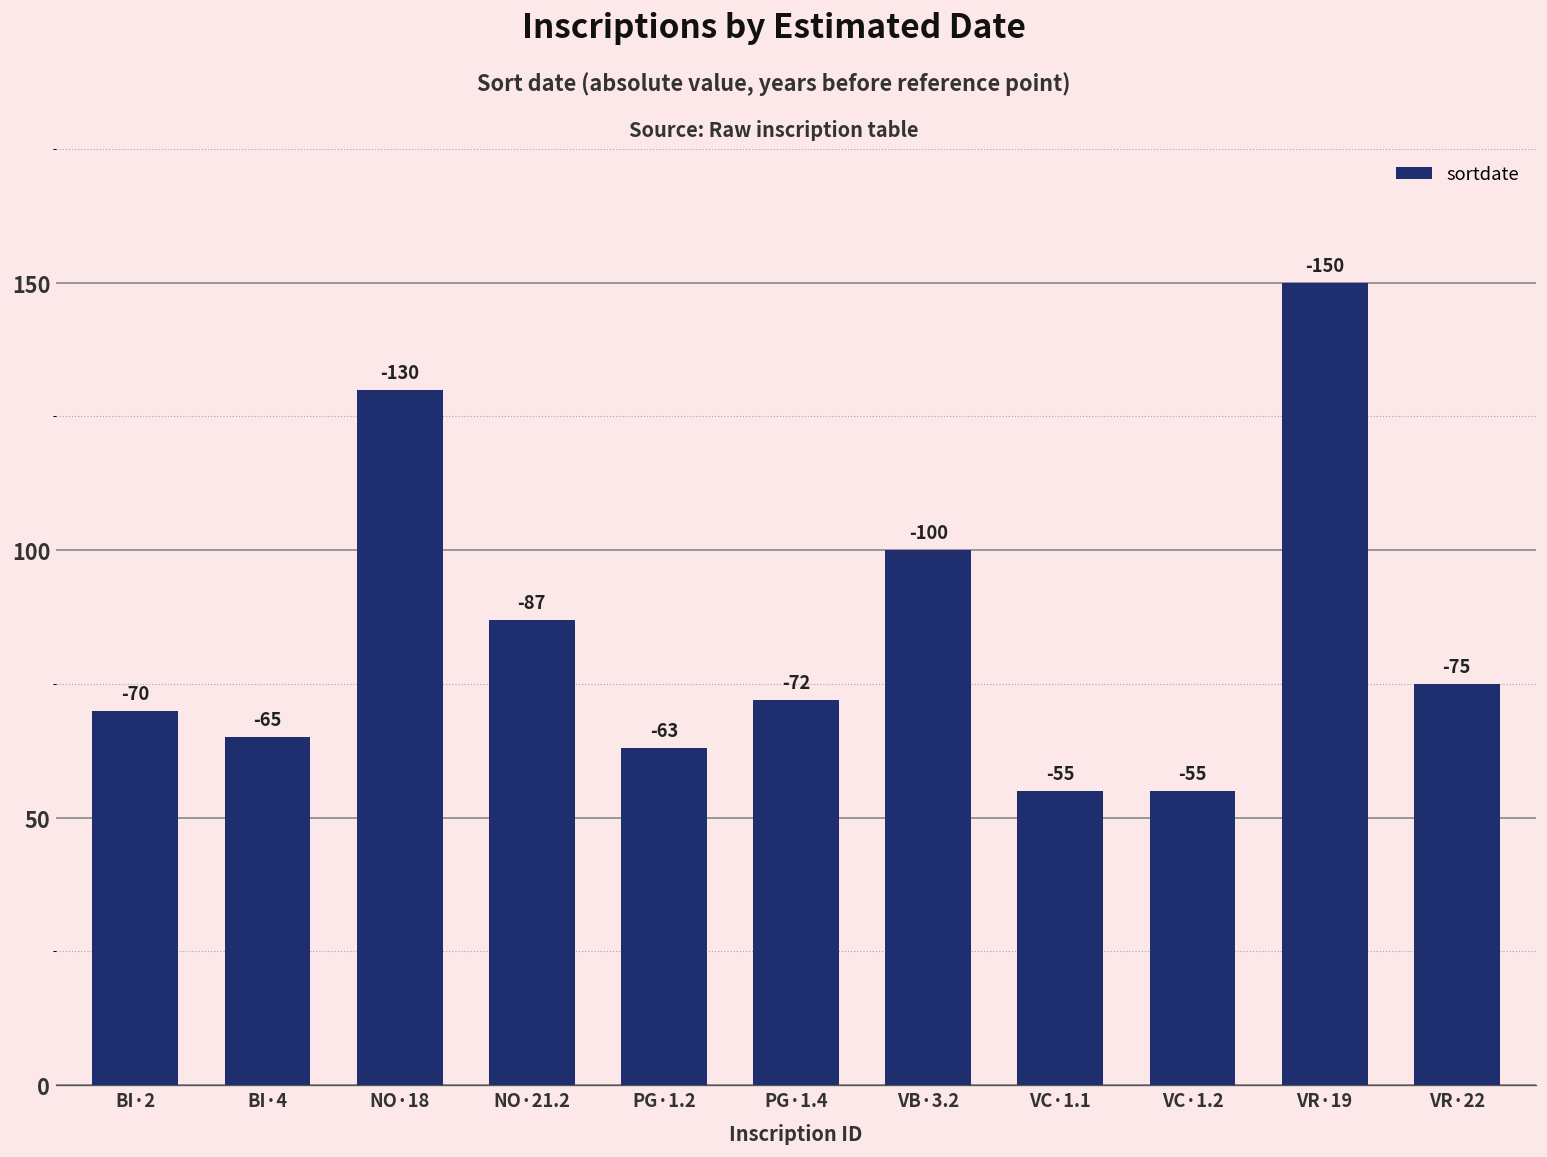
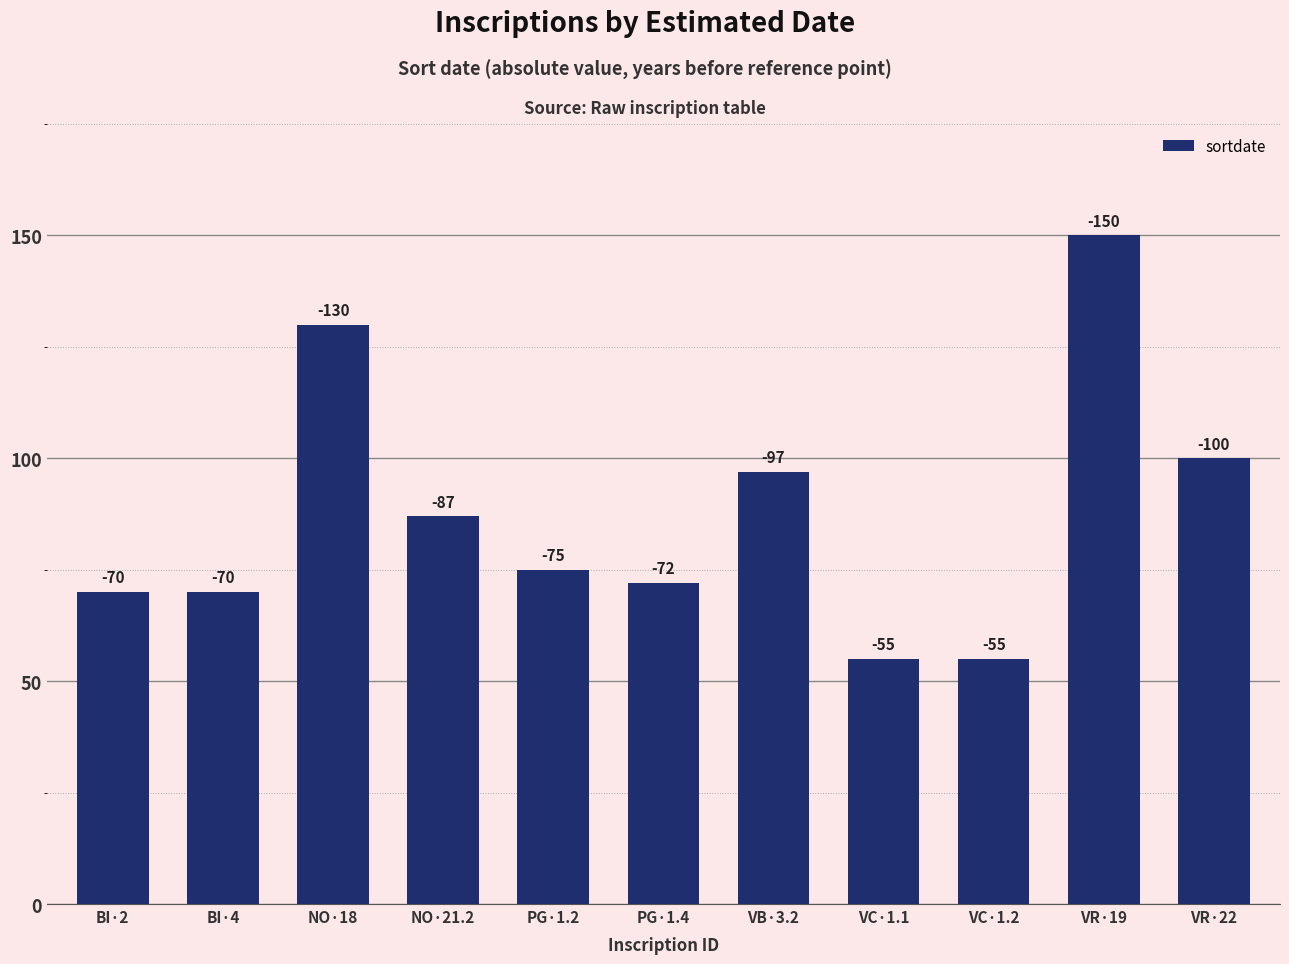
  {
-   "BI·4": -65,
-   "PG·1.2": -63,
-   "VB·3.2": -100,
-   "VR·22": -75
+   "BI·4": -70,
+   "PG·1.2": -75,
+   "VB·3.2": -97,
+   "VR·22": -100
  }
